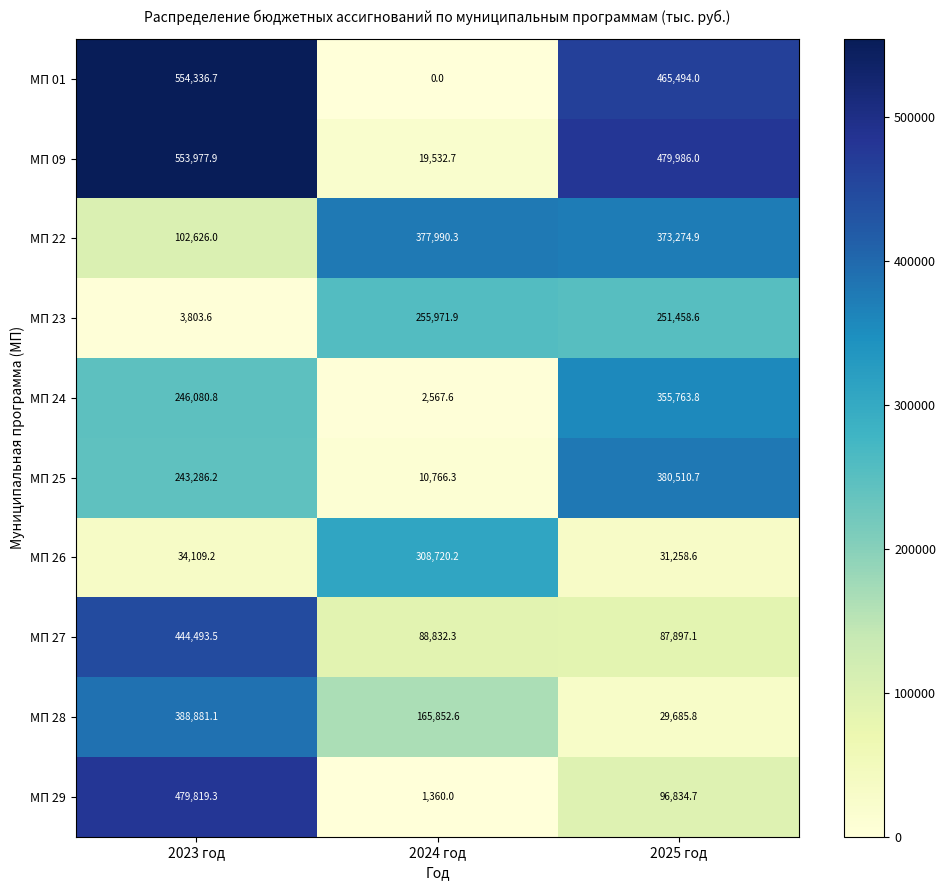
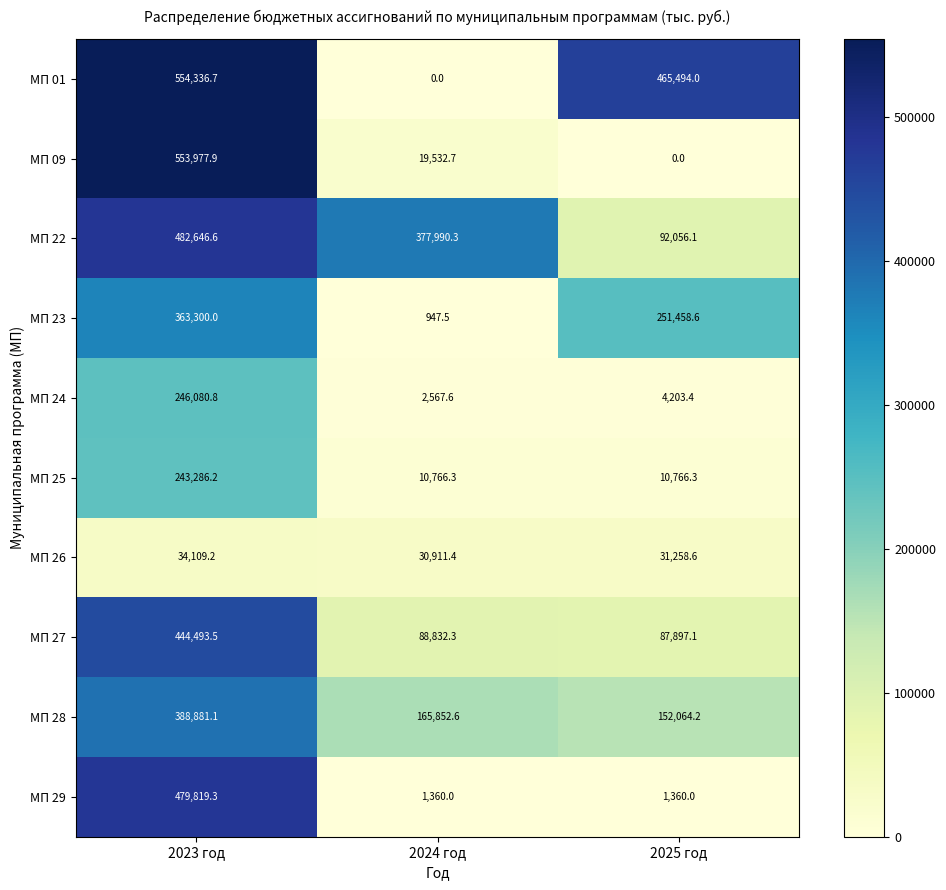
  {
    "МП 01": {
      "2023 год": "554,336.7",
      "2024 год": "0.0",
      "2025 год": "465,494.0"
    },
    "МП 09": {
      "2023 год": "553,977.9",
      "2024 год": "19,532.7",
-     "2025 год": "479,986.0"
+     "2025 год": "0.0"
    },
    "МП 22": {
-     "2023 год": "102,626.0",
+     "2023 год": "482,646.6",
      "2024 год": "377,990.3",
-     "2025 год": "373,274.9"
+     "2025 год": "92,056.1"
    },
    "МП 23": {
-     "2023 год": "3,803.6",
-     "2024 год": "255,971.9",
+     "2023 год": "363,300.0",
+     "2024 год": "947.5",
      "2025 год": "251,458.6"
    },
    "МП 24": {
      "2023 год": "246,080.8",
      "2024 год": "2,567.6",
-     "2025 год": "355,763.8"
+     "2025 год": "4,203.4"
    },
    "МП 25": {
      "2023 год": "243,286.2",
      "2024 год": "10,766.3",
-     "2025 год": "380,510.7"
+     "2025 год": "10,766.3"
    },
    "МП 26": {
      "2023 год": "34,109.2",
-     "2024 год": "308,720.2",
+     "2024 год": "30,911.4",
      "2025 год": "31,258.6"
    },
    "МП 27": {
      "2023 год": "444,493.5",
      "2024 год": "88,832.3",
      "2025 год": "87,897.1"
    },
    "МП 28": {
      "2023 год": "388,881.1",
      "2024 год": "165,852.6",
-     "2025 год": "29,685.8"
+     "2025 год": "152,064.2"
    },
    "МП 29": {
      "2023 год": "479,819.3",
      "2024 год": "1,360.0",
-     "2025 год": "96,834.7"
+     "2025 год": "1,360.0"
    }
  }
